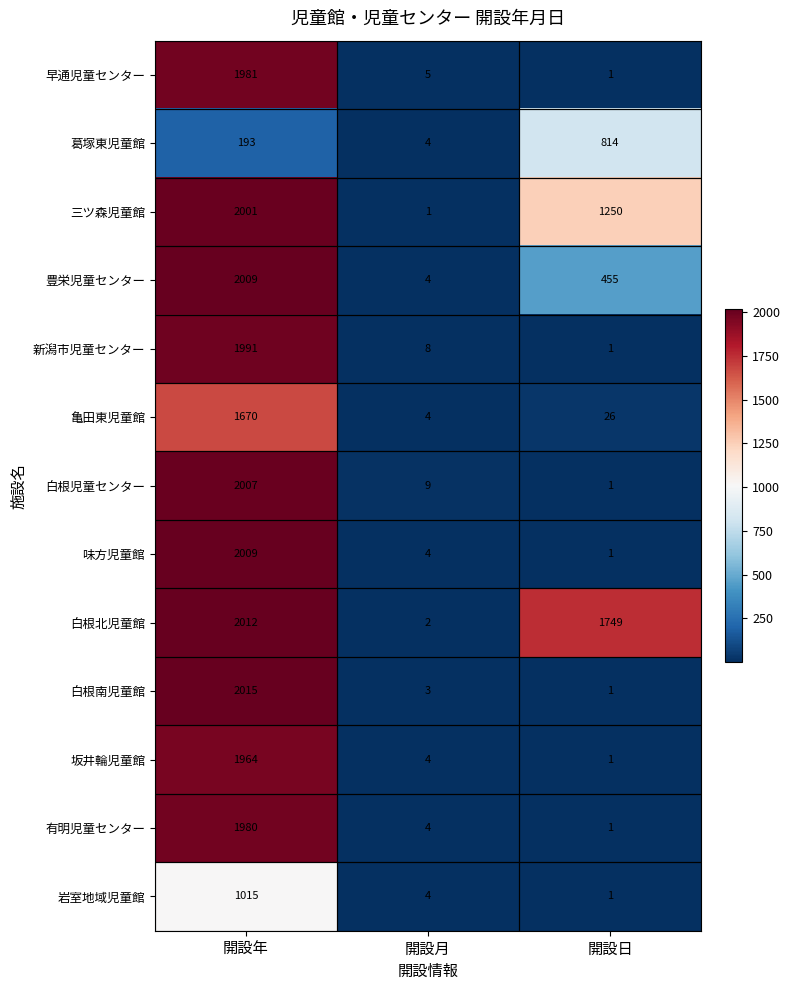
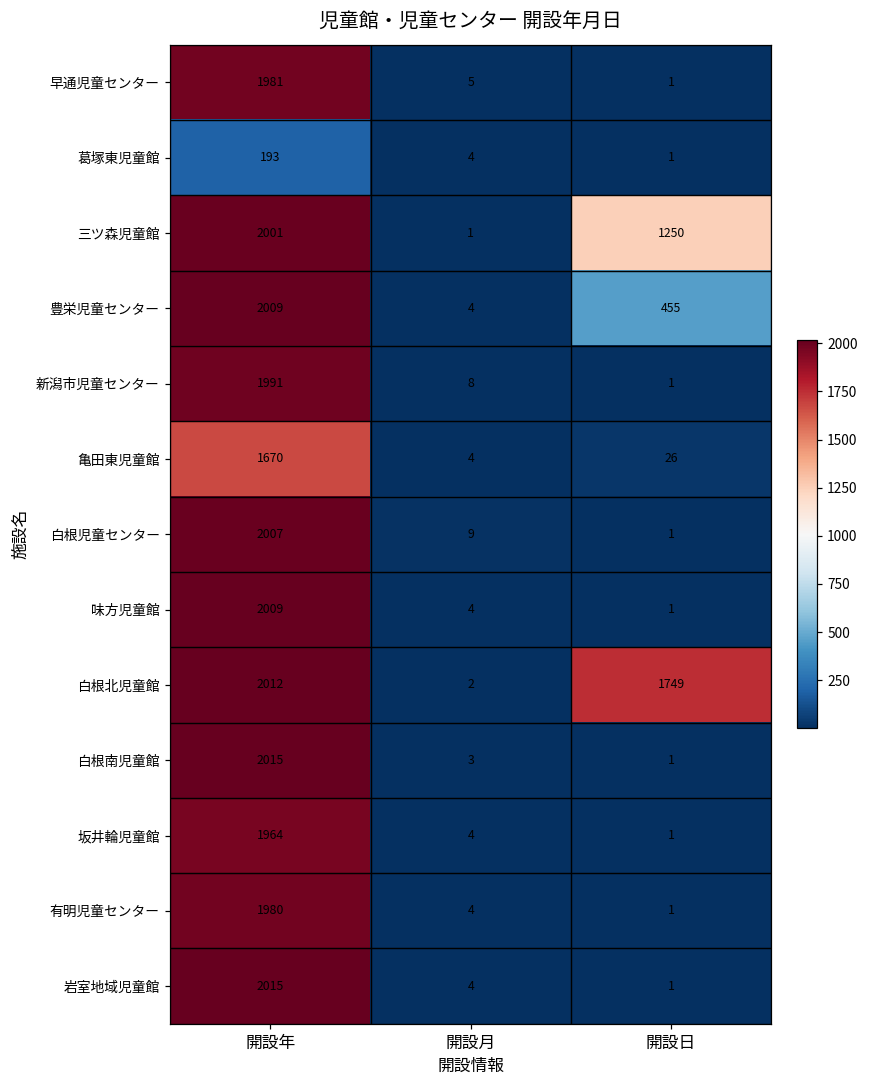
  {
    "早通児童センター": {
      "開設年": 1981,
      "開設月": 5,
      "開設日": 1
    },
    "葛塚東児童館": {
      "開設年": 193,
      "開設月": 4,
-     "開設日": 814
+     "開設日": 1
    },
    "三ツ森児童館": {
      "開設年": 2001,
      "開設月": 1,
      "開設日": 1250
    },
    "豊栄児童センター": {
      "開設年": 2009,
      "開設月": 4,
      "開設日": 455
    },
    "新潟市児童センター": {
      "開設年": 1991,
      "開設月": 8,
      "開設日": 1
    },
    "亀田東児童館": {
      "開設年": 1670,
      "開設月": 4,
      "開設日": 26
    },
    "白根児童センター": {
      "開設年": 2007,
      "開設月": 9,
      "開設日": 1
    },
    "味方児童館": {
      "開設年": 2009,
      "開設月": 4,
      "開設日": 1
    },
    "白根北児童館": {
      "開設年": 2012,
      "開設月": 2,
      "開設日": 1749
    },
    "白根南児童館": {
      "開設年": 2015,
      "開設月": 3,
      "開設日": 1
    },
    "坂井輪児童館": {
      "開設年": 1964,
      "開設月": 4,
      "開設日": 1
    },
    "有明児童センター": {
      "開設年": 1980,
      "開設月": 4,
      "開設日": 1
    },
    "岩室地域児童館": {
-     "開設年": 1015,
+     "開設年": 2015,
      "開設月": 4,
      "開設日": 1
    }
  }
